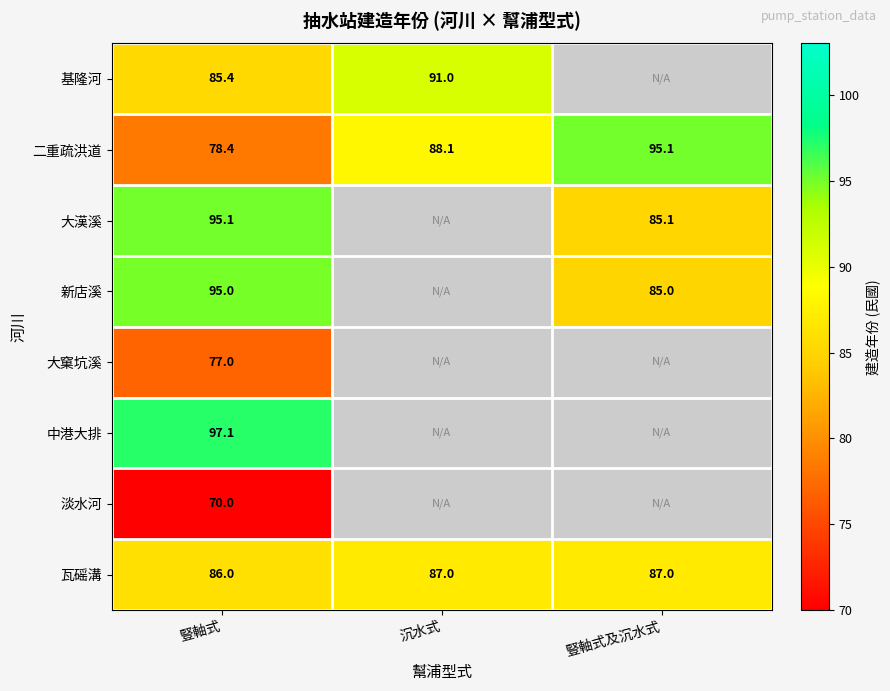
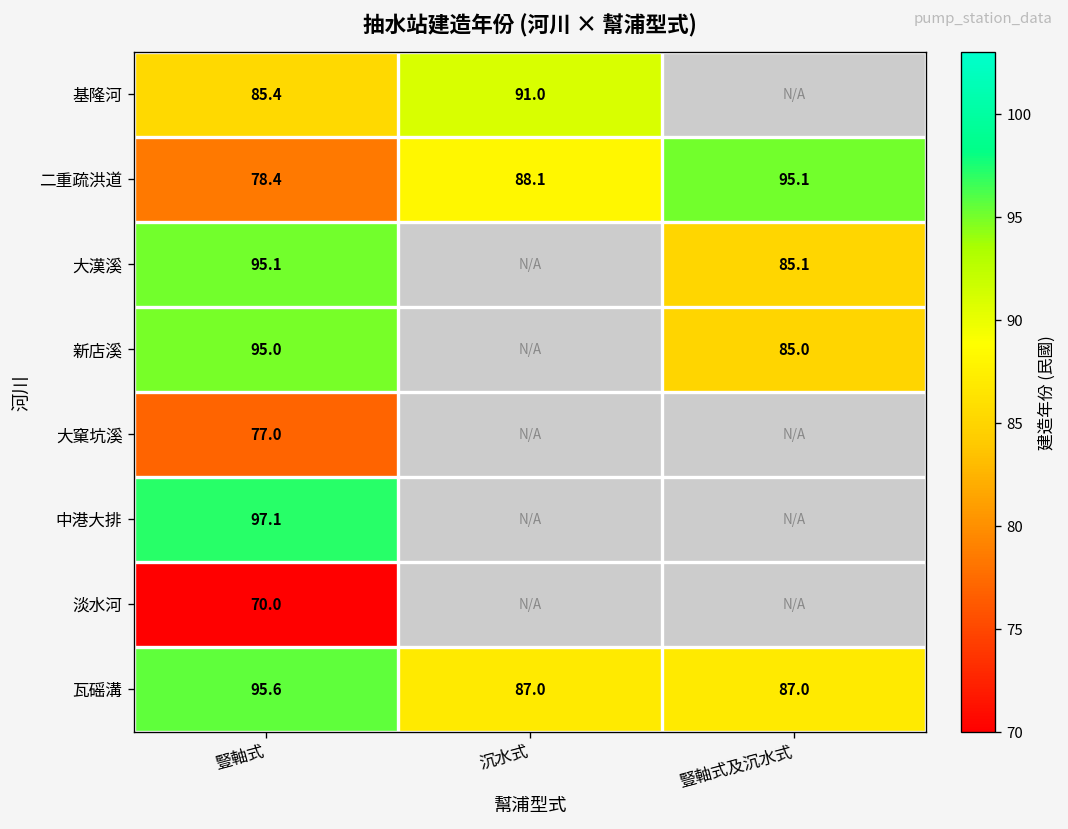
  {
    "基隆河": {
      "豎軸式": 85.4,
      "沉水式": 91.0
    },
    "二重疏洪道": {
      "豎軸式": 78.4,
      "沉水式": 88.1,
      "豎軸式及沉水式": 95.1
    },
    "大漢溪": {
      "豎軸式": 95.1,
      "豎軸式及沉水式": 85.1
    },
    "新店溪": {
      "豎軸式": 95.0,
      "豎軸式及沉水式": 85.0
    },
    "大窠坑溪": {
      "豎軸式": 77.0
    },
    "中港大排": {
      "豎軸式": 97.1
    },
    "淡水河": {
      "豎軸式": 70.0
    },
    "瓦磘溝": {
-     "豎軸式": 86.0,
+     "豎軸式": 95.6,
      "沉水式": 87.0,
      "豎軸式及沉水式": 87.0
    }
  }
